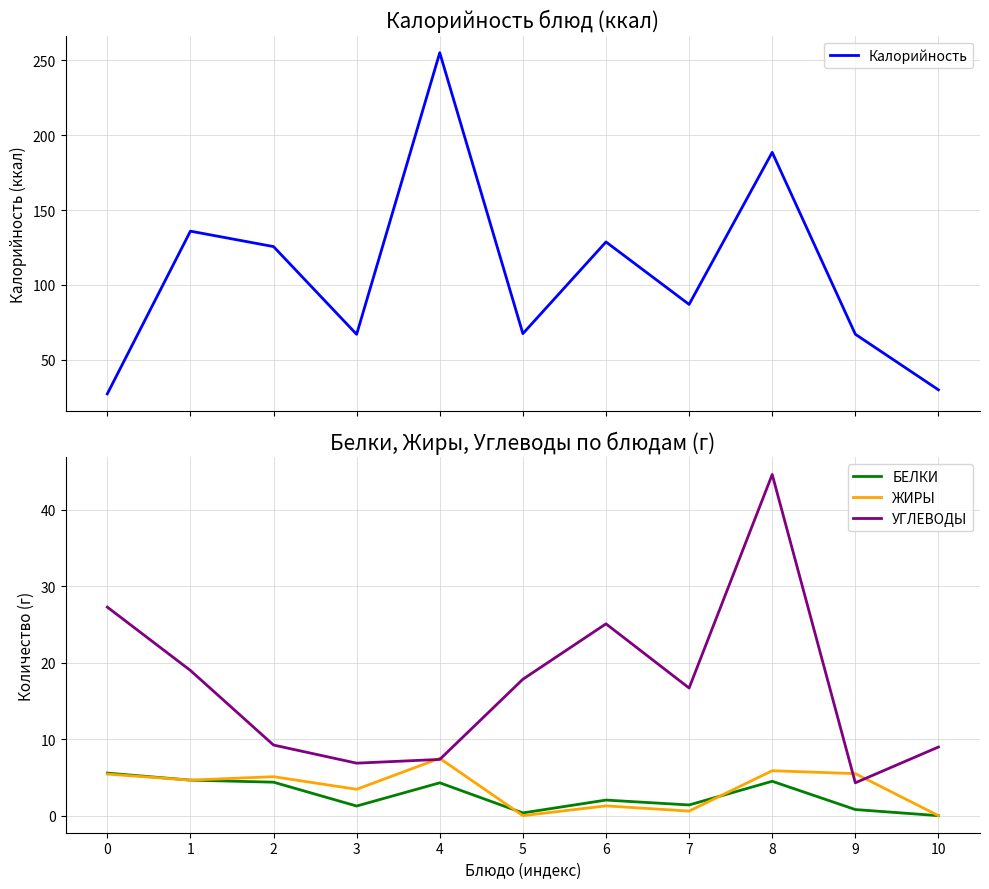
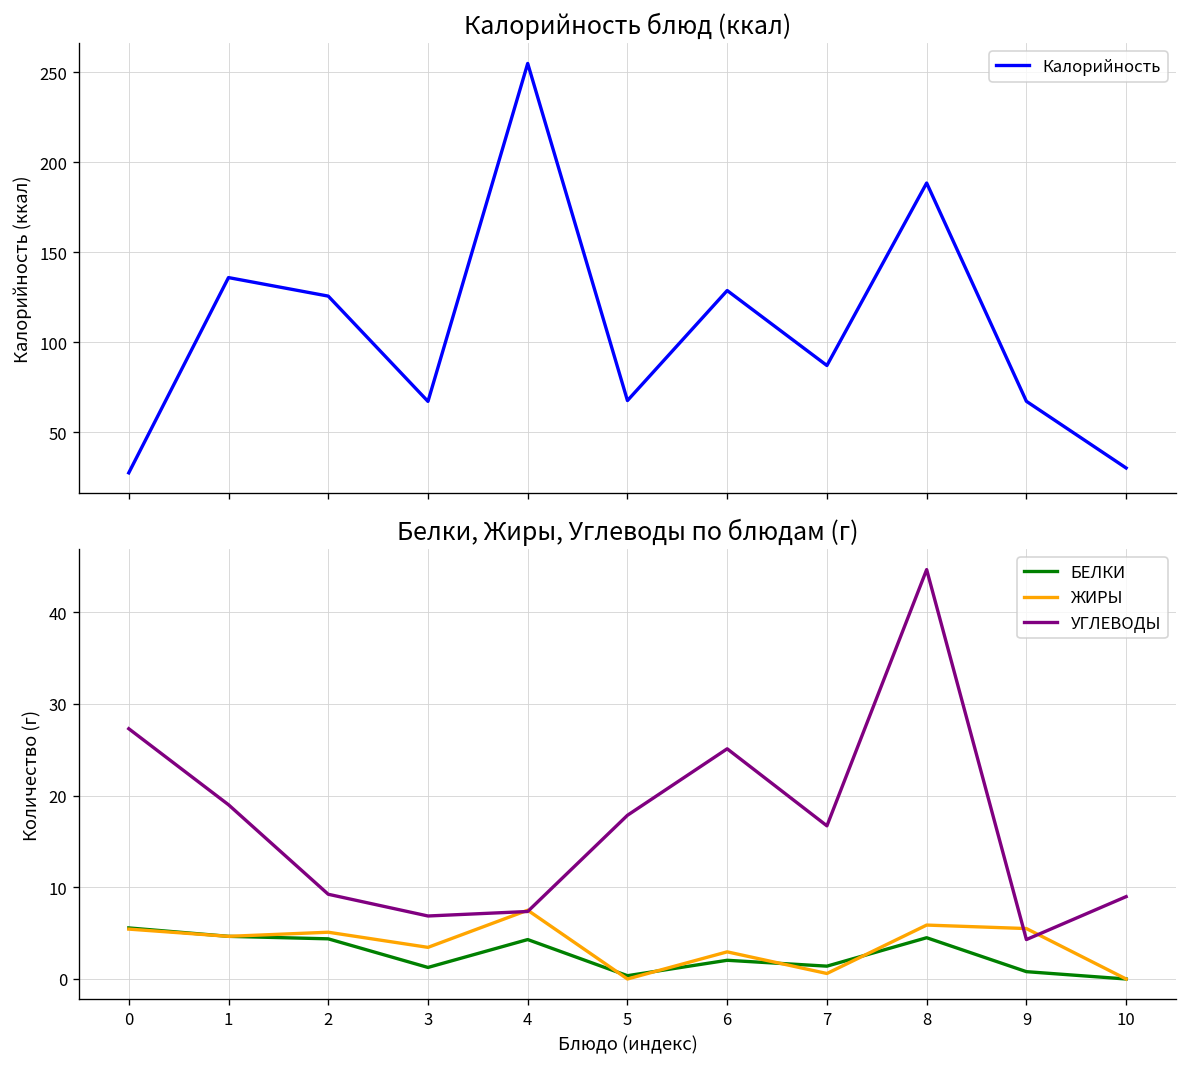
  {
    "Белки, Жиры, Углеводы по блюдам (г)": {
      "БЕЛКИ": {
        "2": 4,
        "3": 1,
        "4": 4,
        "5": 0,
        "6": 2,
        "7": 1,
        "8": 5,
        "9": 1
      },
      "ЖИРЫ": {
        "2": 5,
        "3": 3,
        "5": 0,
-       "6": 1,
+       "6": 3,
        "7": 1,
        "8": 6,
        "9": 6
      },
      "УГЛЕВОДЫ": {
        "0": 27,
        "1": 19,
        "2": 9,
        "3": 7,
        "5": 18,
        "6": 25,
        "7": 17,
        "8": 45,
        "9": 4,
        "10": 9
      }
    }
  }
